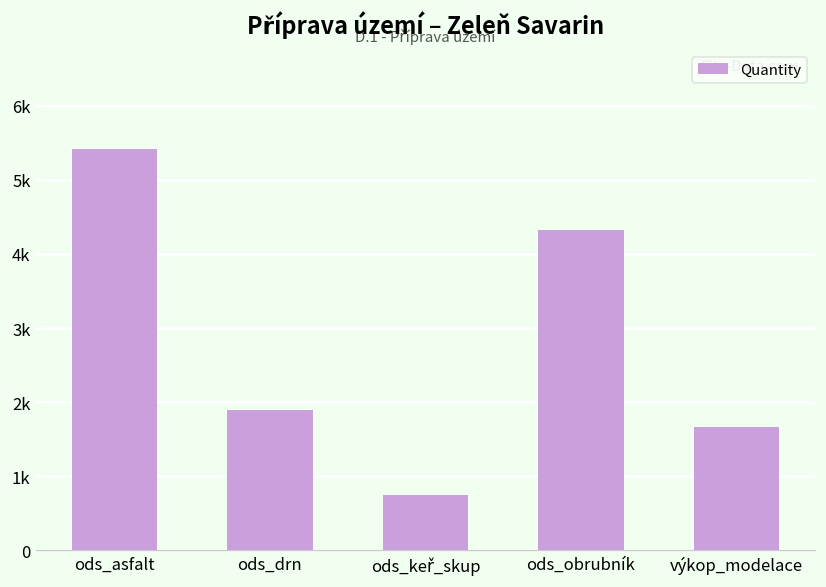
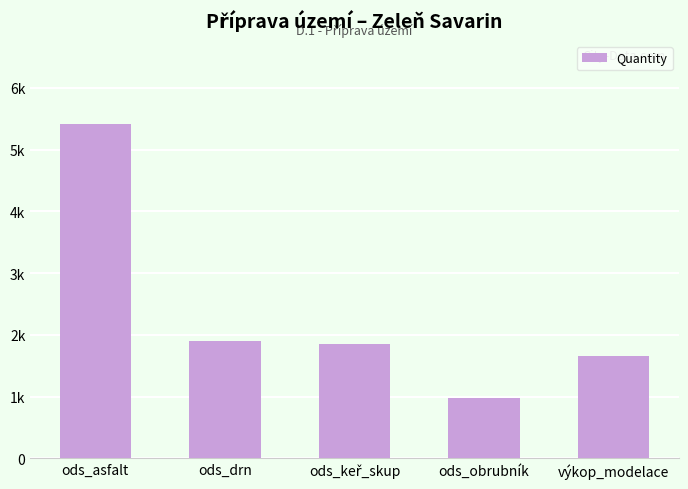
  {
    "ods_asfalt": 5400,
    "ods_drn": 1900,
-   "ods_keř_skup": 800,
-   "ods_obrubník": 4300,
+   "ods_keř_skup": 1900,
+   "ods_obrubník": 1000,
    "výkop_modelace": 1700
  }
